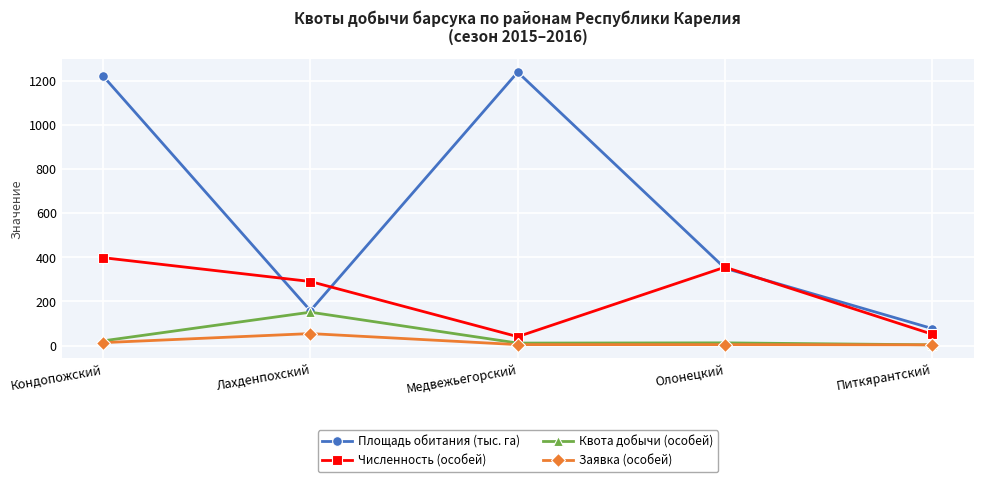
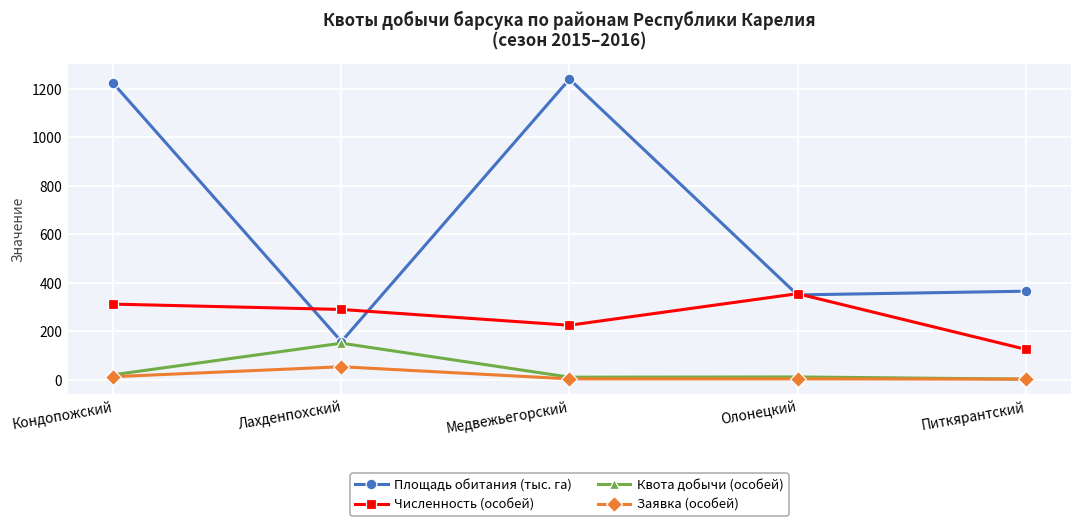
  {
    "Площадь обитания (тыс. га)": {
      "Кондопожский": 1220,
      "Медвежьегорский": 1240,
-     "Питкярантский": 80
+     "Питкярантский": 370
    },
    "Численность (особей)": {
-     "Кондопожский": 400,
+     "Кондопожский": 310,
      "Лахденпохский": 290,
-     "Медвежьегорский": 40,
-     "Питкярантский": 50
+     "Медвежьегорский": 230,
+     "Питкярантский": 130
    },
    "Заявка (особей)": {
      "Лахденпохский": 50
    }
  }
